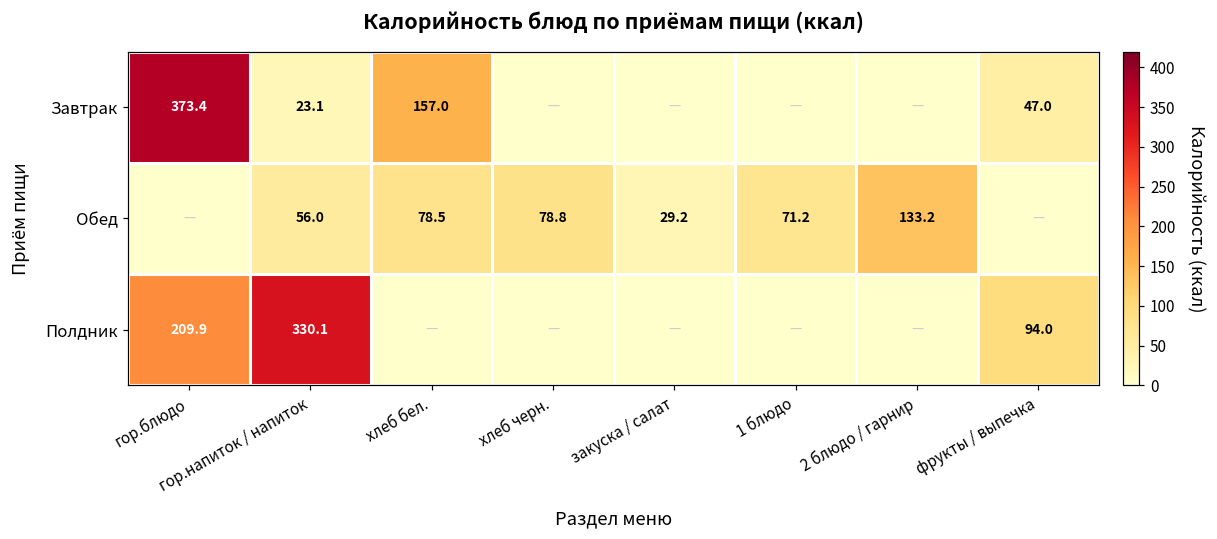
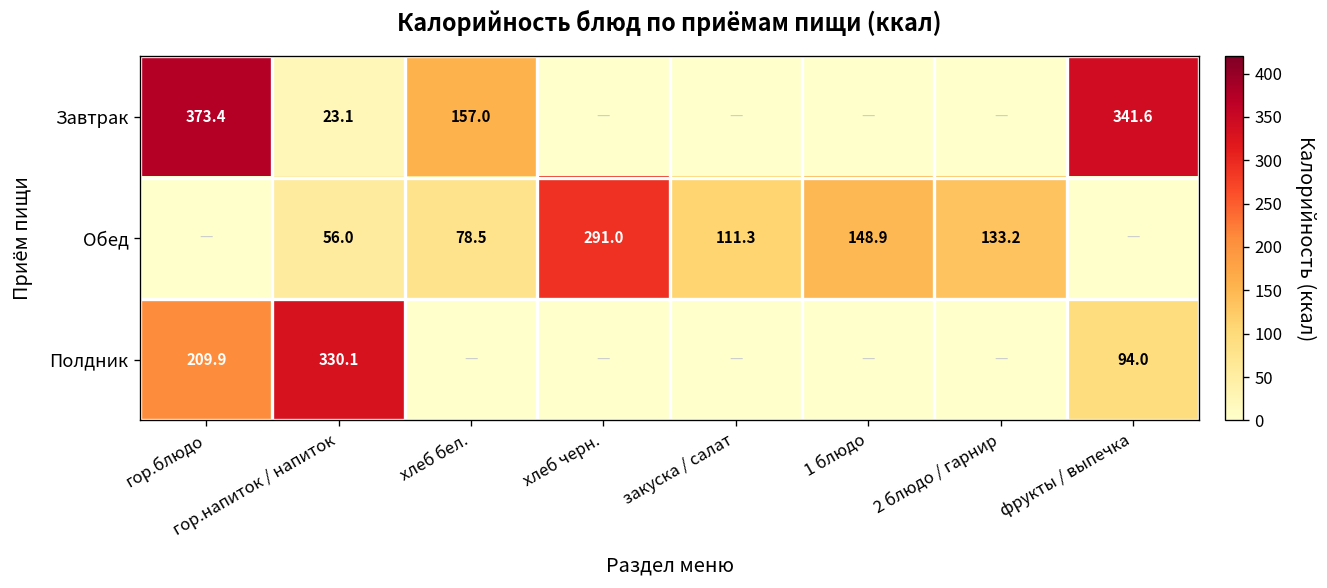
  {
    "Завтрак": {
      "гор.блюдо": 373.4,
      "гор.напиток / напиток": 23.1,
      "хлеб бел.": 157.0,
-     "фрукты / выпечка": 47.0
+     "фрукты / выпечка": 341.6
    },
    "Обед": {
      "гор.напиток / напиток": 56.0,
      "хлеб бел.": 78.5,
-     "хлеб черн.": 78.8,
-     "закуска / салат": 29.2,
-     "1 блюдо": 71.2,
+     "хлеб черн.": 291.0,
+     "закуска / салат": 111.3,
+     "1 блюдо": 148.9,
      "2 блюдо / гарнир": 133.2
    },
    "Полдник": {
      "гор.блюдо": 209.9,
      "гор.напиток / напиток": 330.1,
      "фрукты / выпечка": 94.0
    }
  }
